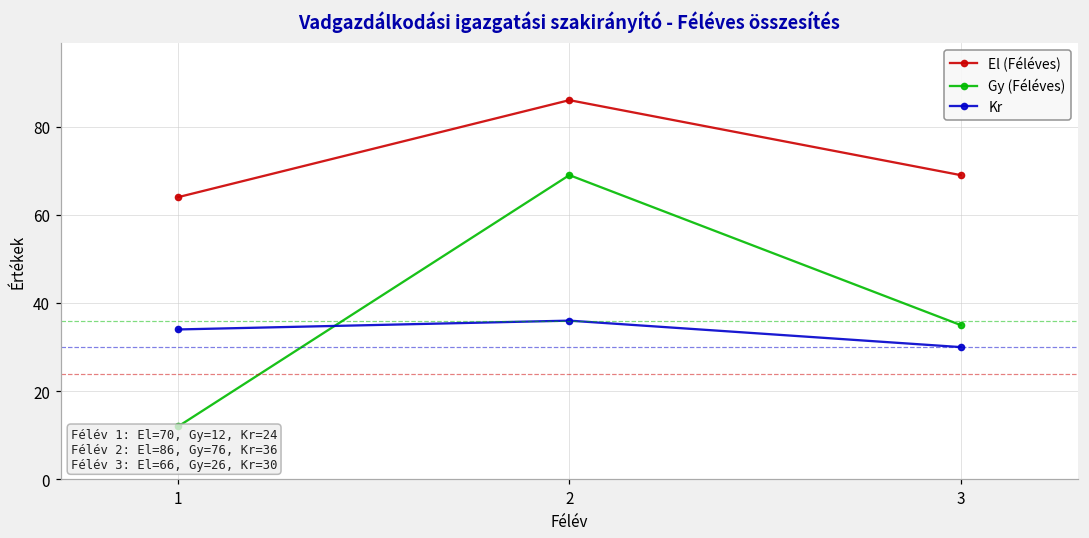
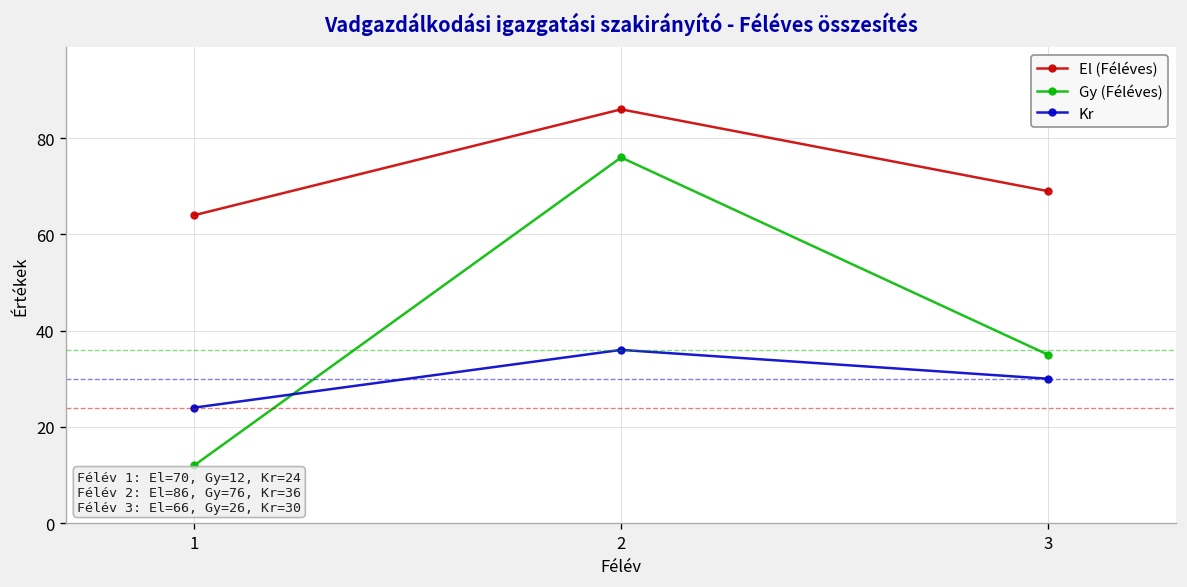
  {
    "El (Féléves)": {
      "1": 64,
      "2": 86,
      "3": 69
    },
    "Gy (Féléves)": {
-     "2": 69,
+     "2": 76,
      "3": 35
    },
    "Kr": {
-     "1": 34,
+     "1": 24,
      "2": 36,
      "3": 30
    }
  }
